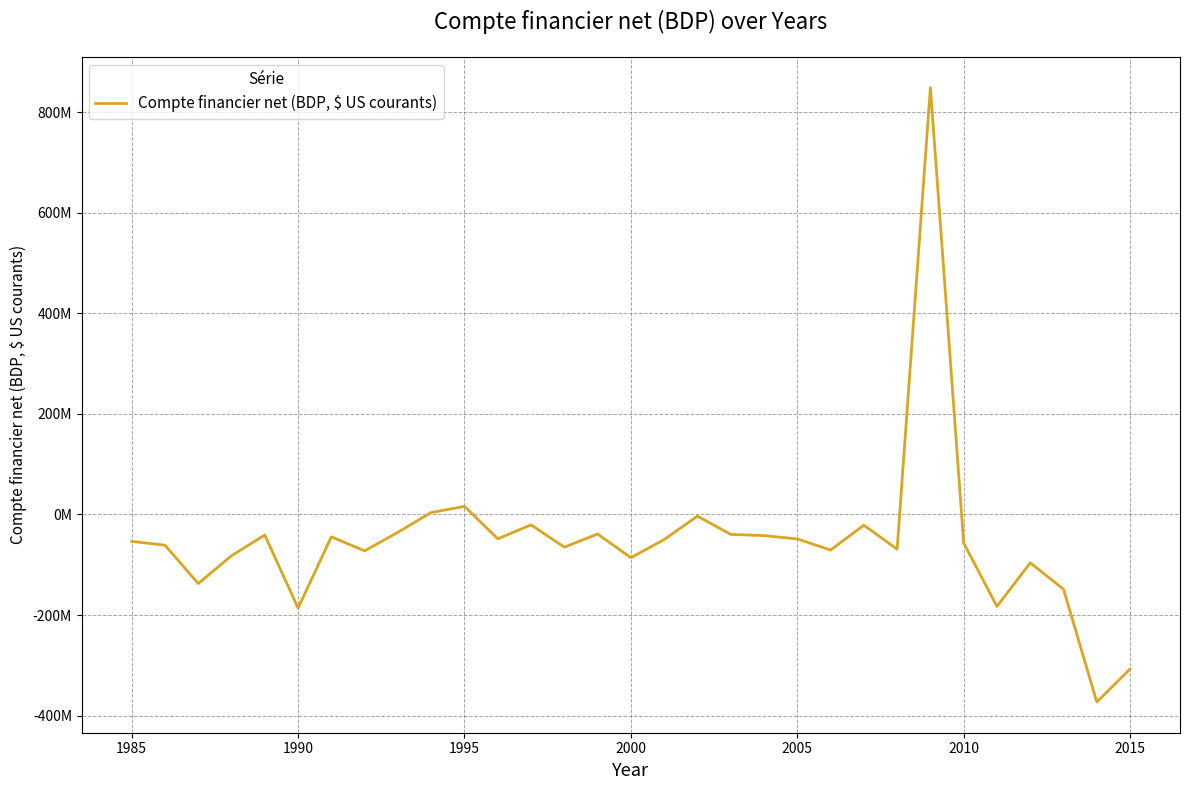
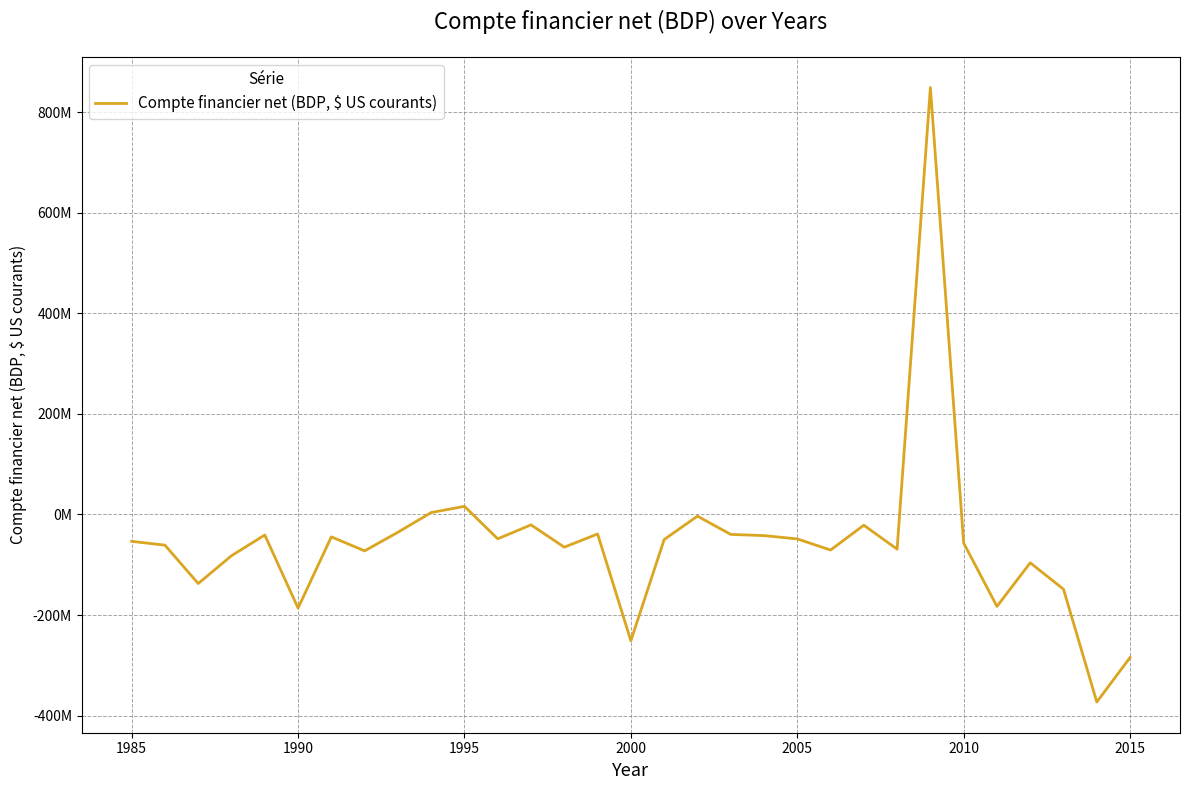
  {
    "1985": -50000000,
    "1990": -190000000,
    "1995": 20000000,
-   "2000": -90000000,
+   "2000": -250000000,
    "2005": -50000000,
    "2010": -60000000,
-   "2015": -310000000
+   "2015": -280000000
  }
